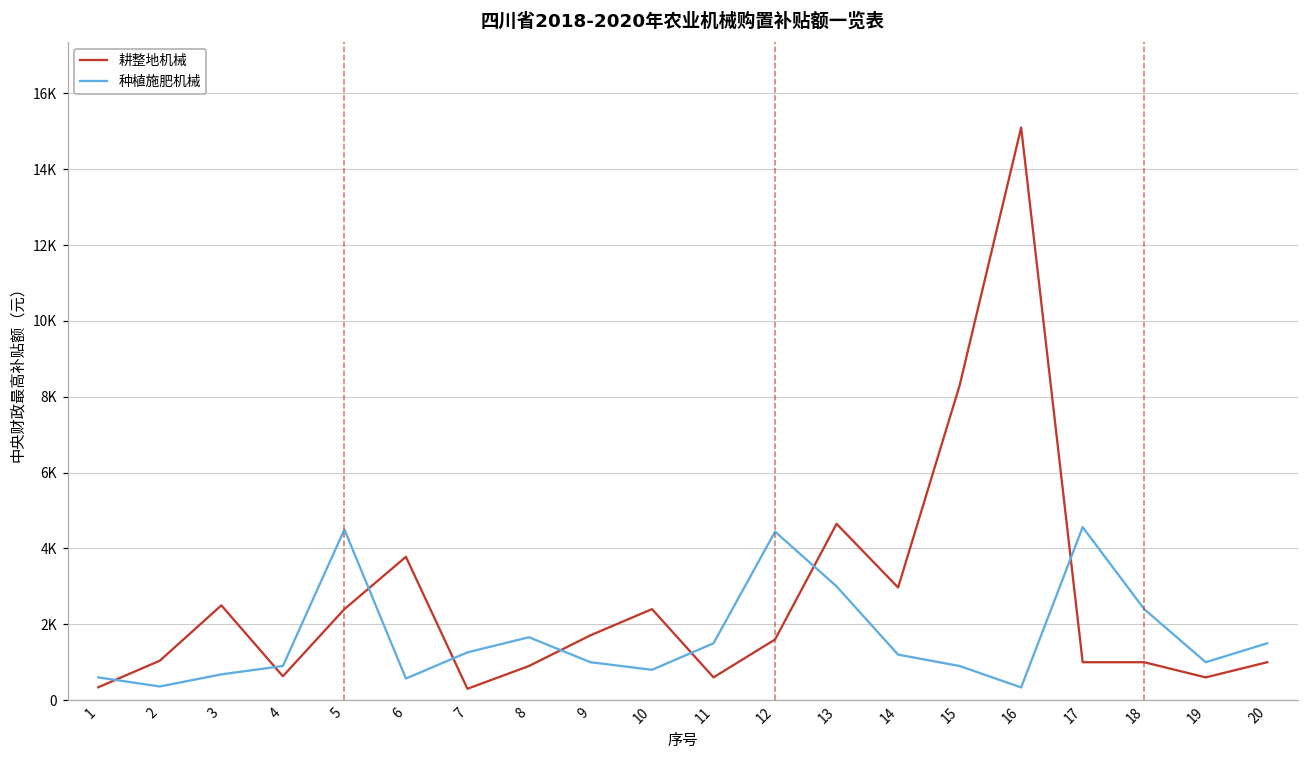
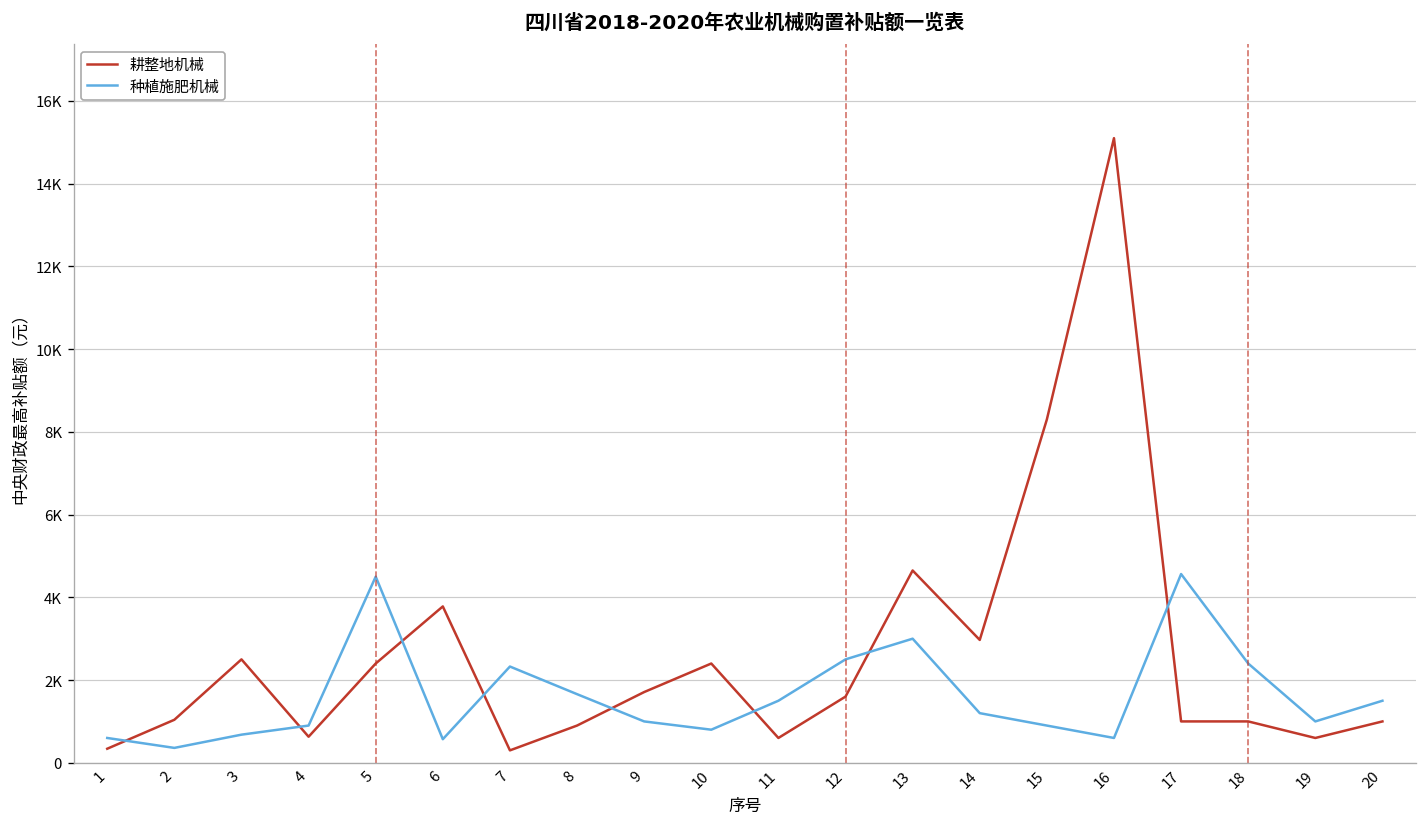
  {
    "耕整地机械": {
      "1": 300,
      "2": 1000,
      "3": 2500,
      "4": 600,
      "5": 2400,
      "6": 3800,
      "7": 300,
      "8": 900,
      "9": 1700,
      "10": 2400,
      "11": 600,
      "12": 1600,
      "13": 4600,
      "14": 3000,
      "15": 8300,
      "16": 15100,
      "17": 1000,
      "18": 1000,
      "19": 600,
      "20": 1000
    },
    "种植施肥机械": {
      "1": 600,
      "2": 400,
      "3": 700,
      "4": 900,
      "5": 4500,
      "6": 600,
-     "7": 1300,
+     "7": 2300,
      "8": 1700,
      "9": 1000,
      "10": 800,
      "11": 1500,
-     "12": 4400,
+     "12": 2500,
      "13": 3000,
      "14": 1200,
      "15": 900,
-     "16": 300,
+     "16": 600,
      "17": 4600,
      "18": 2400,
      "19": 1000,
      "20": 1500
    }
  }
